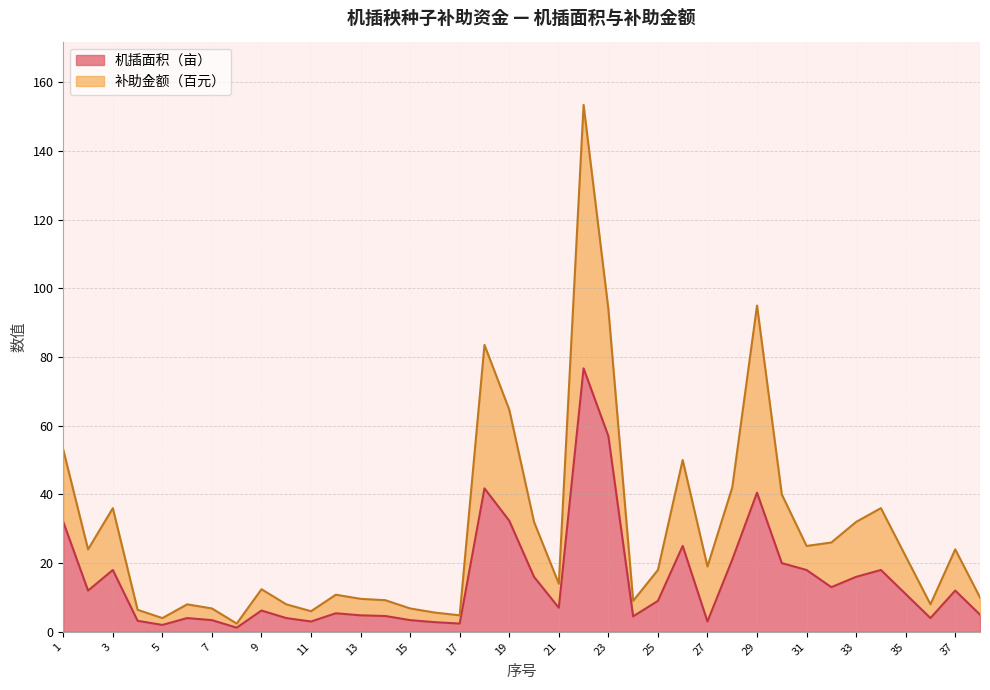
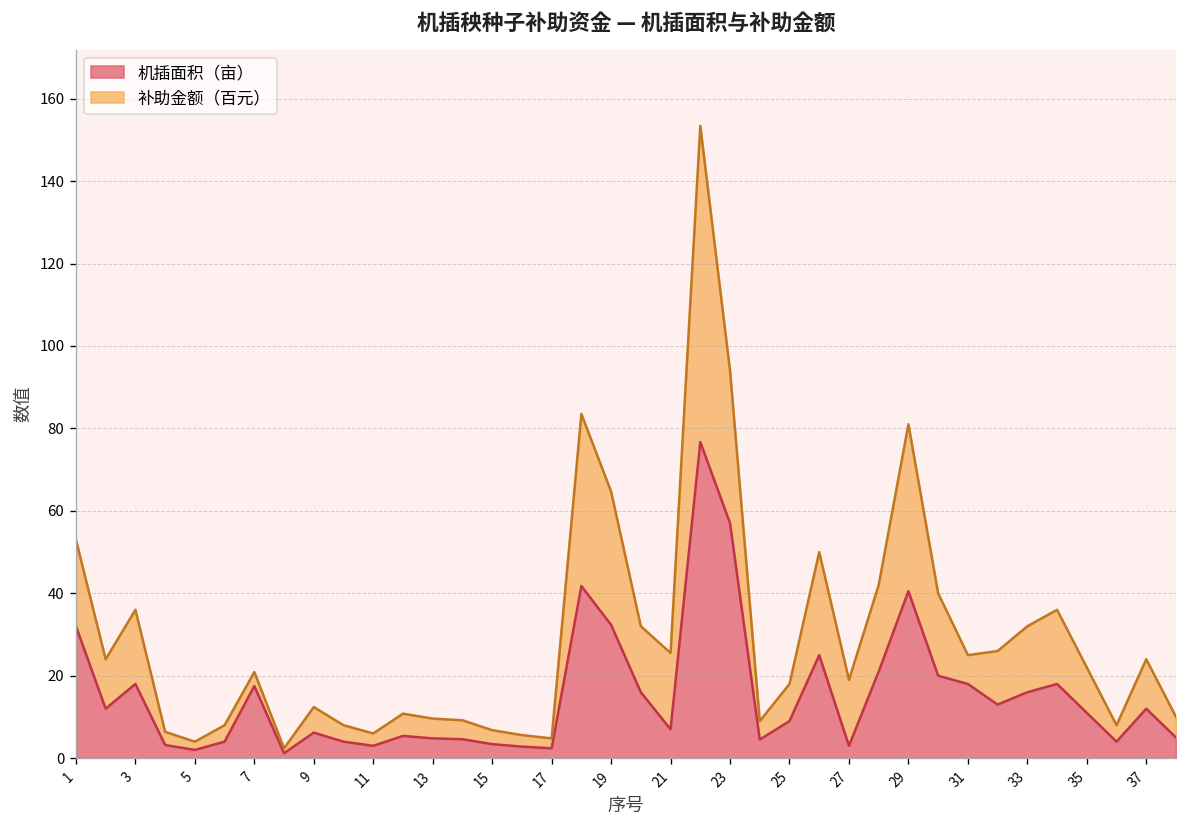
  {
    "机插面积（亩）": {
      "1": 32,
      "3": 18,
      "5": 2,
-     "7": 3,
+     "7": 18,
      "9": 6,
      "11": 3,
      "13": 5,
      "15": 3,
      "17": 2,
      "19": 32,
      "21": 7,
      "23": 57,
      "25": 9,
      "27": 3,
      "29": 41,
      "31": 18,
      "33": 16,
      "35": 11,
      "37": 12
    },
    "补助金额（百元）": {
      "1": 21,
      "3": 18,
      "5": 2,
      "7": 3,
      "9": 6,
      "11": 3,
      "13": 5,
      "15": 3,
      "17": 2,
      "19": 32,
-     "21": 7,
+     "21": 19,
      "23": 37,
      "25": 9,
      "27": 16,
-     "29": 54,
+     "29": 41,
      "31": 7,
      "33": 16,
      "35": 11,
      "37": 12
    }
  }
